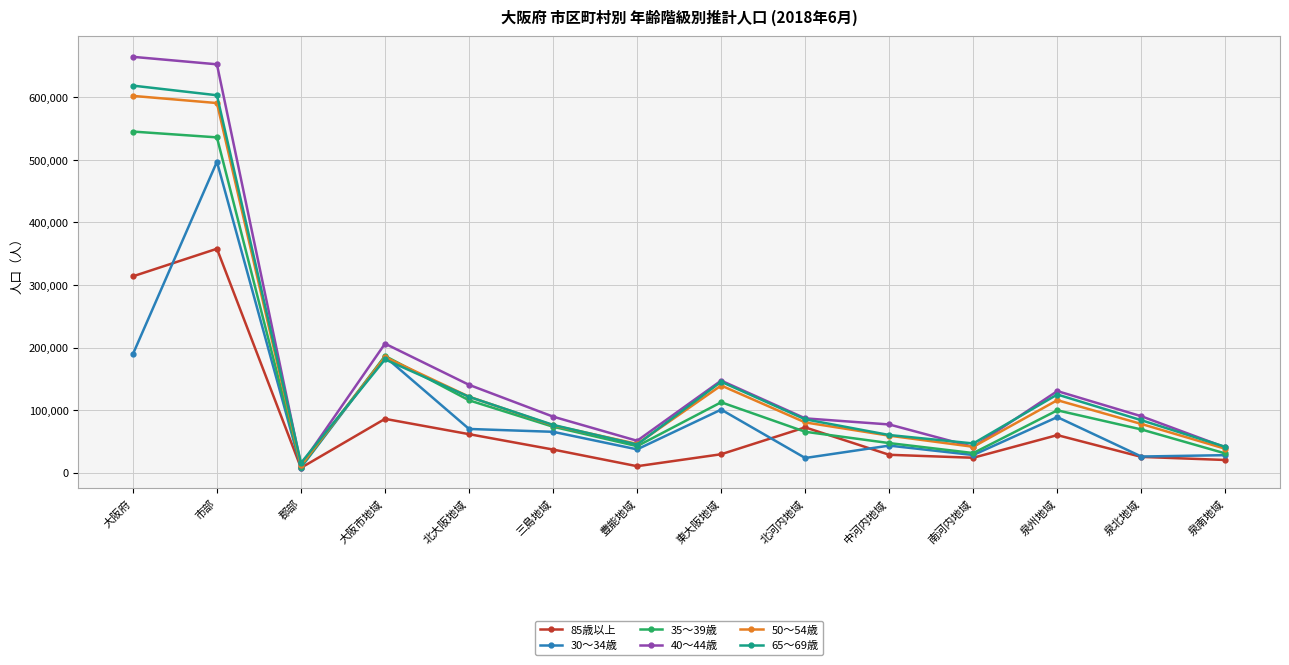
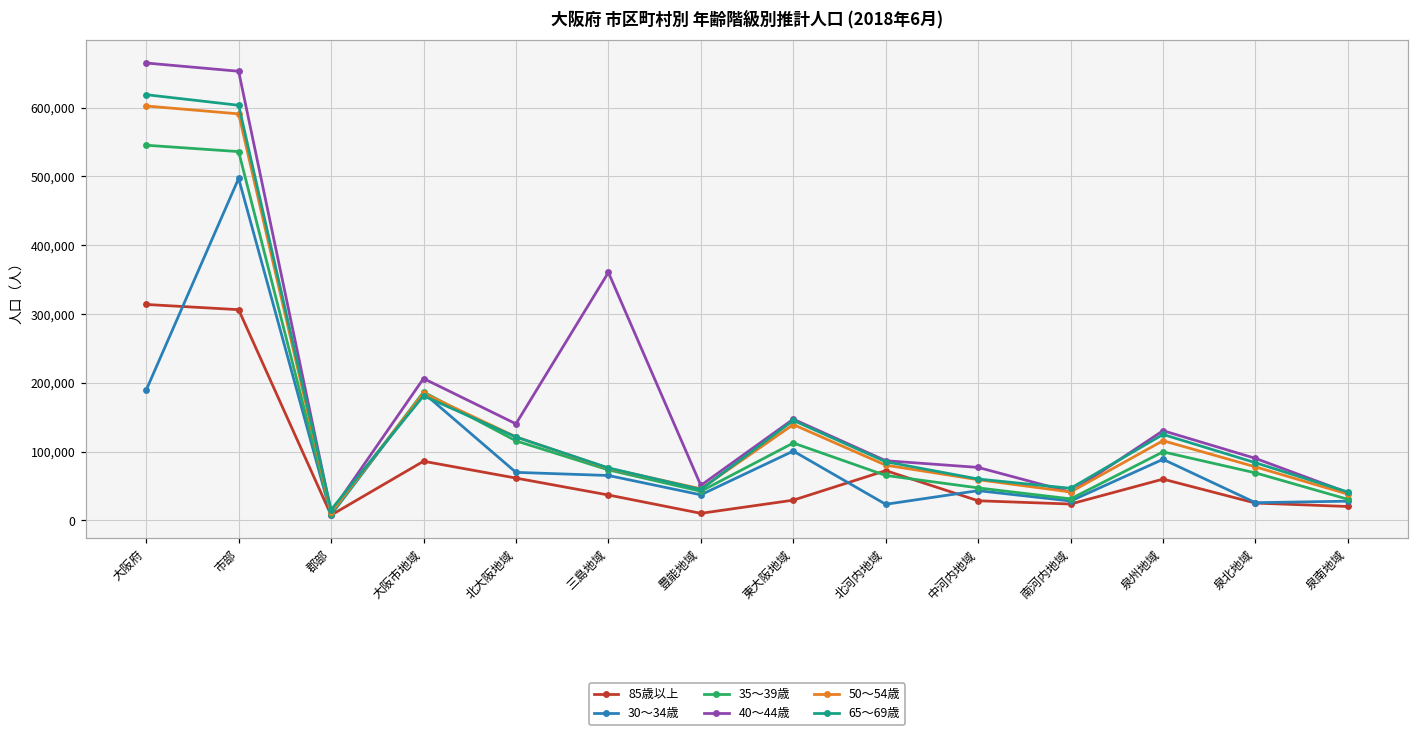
  {
    "85歳以上": {
      "大阪府": "310,000",
-     "市部": "360,000",
+     "市部": "310,000",
      "大阪市地域": "90,000",
      "北大阪地域": "60,000",
      "三島地域": "40,000",
      "豊能地域": "10,000",
      "東大阪地域": "30,000",
      "北河内地域": "70,000",
      "中河内地域": "30,000",
      "南河内地域": "20,000",
      "泉州地域": "60,000",
      "泉南地域": "20,000"
    },
    "30～34歳": {
      "大阪府": "190,000",
      "市部": "500,000",
      "北大阪地域": "70,000",
      "三島地域": "70,000",
      "豊能地域": "40,000",
      "東大阪地域": "100,000",
      "北河内地域": "20,000",
      "泉州地域": "90,000"
    },
    "40～44歳": {
      "大阪府": "660,000",
      "市部": "650,000",
      "大阪市地域": "210,000",
      "北大阪地域": "140,000",
-     "三島地域": "90,000",
+     "三島地域": "360,000",
      "豊能地域": "50,000",
      "中河内地域": "80,000",
      "泉州地域": "130,000",
      "泉北地域": "90,000"
    },
    "50～54歳": {
      "大阪府": "600,000",
      "市部": "590,000",
      "東大阪地域": "140,000",
      "北河内地域": "80,000",
      "泉州地域": "120,000",
      "泉北地域": "80,000"
    }
  }
